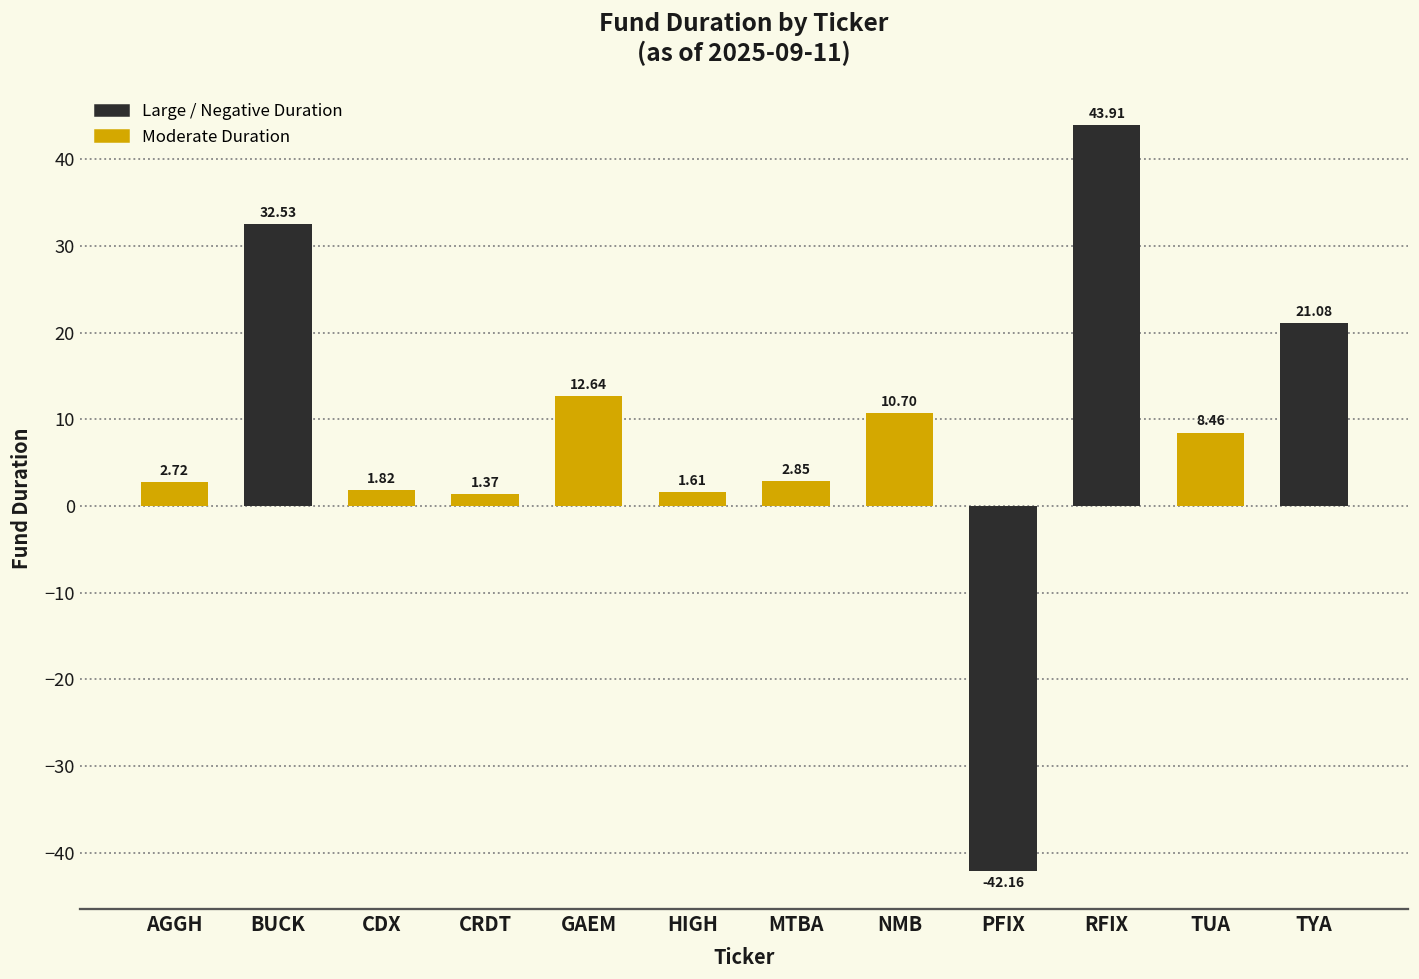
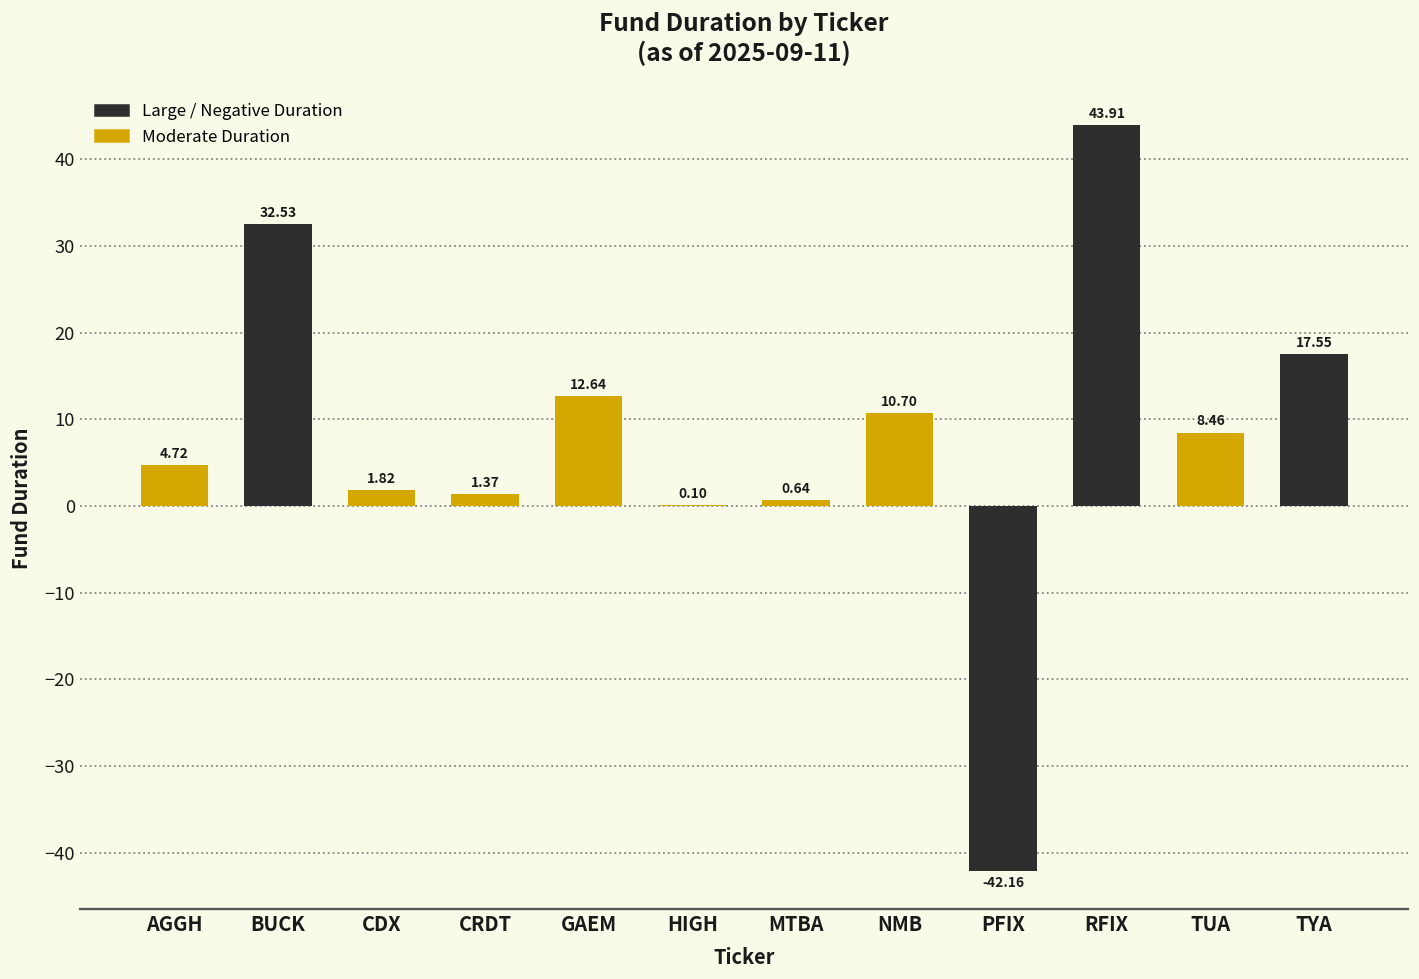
  {
-   "AGGH": 2.72,
+   "AGGH": 4.72,
    "BUCK": 32.53,
    "CDX": 1.82,
    "CRDT": 1.37,
    "GAEM": 12.64,
-   "HIGH": 1.61,
-   "MTBA": 2.85,
+   "HIGH": 0.10,
+   "MTBA": 0.64,
    "NMB": 10.70,
    "PFIX": -42.16,
    "RFIX": 43.91,
    "TUA": 8.46,
-   "TYA": 21.08
+   "TYA": 17.55
  }
